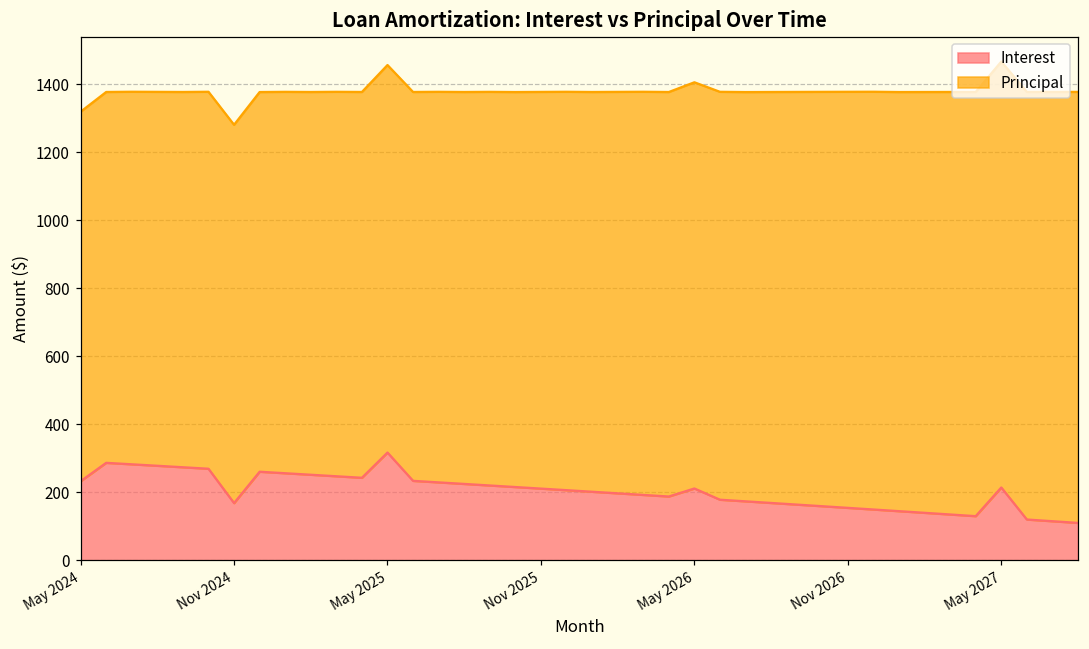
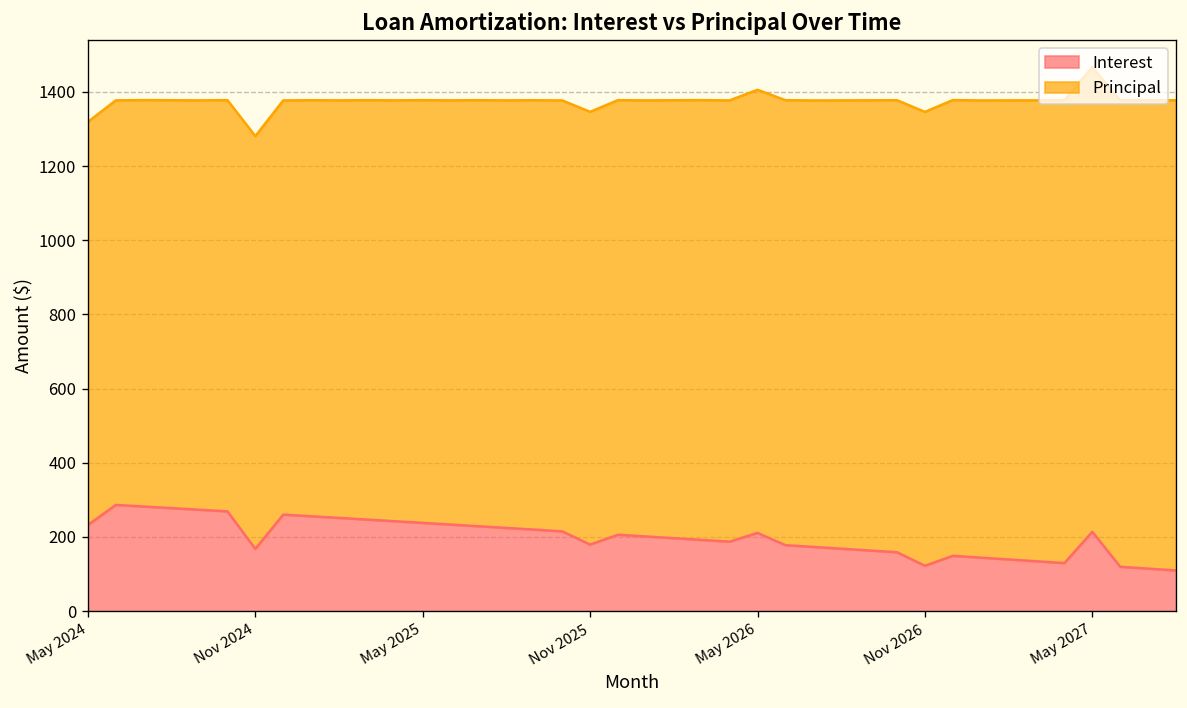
  {
    "Interest": {
      "May 2024": 230,
      "Nov 2024": 170,
-     "May 2025": 320,
-     "Nov 2025": 210,
+     "May 2025": 240,
+     "Nov 2025": 180,
      "May 2026": 210,
-     "Nov 2026": 150,
+     "Nov 2026": 120,
      "May 2027": 210
    },
    "Principal": {
      "May 2024": 1090,
      "Nov 2024": 1110,
      "May 2025": 1140,
      "Nov 2025": 1170,
      "May 2026": 1200,
      "Nov 2026": 1220
    }
  }
